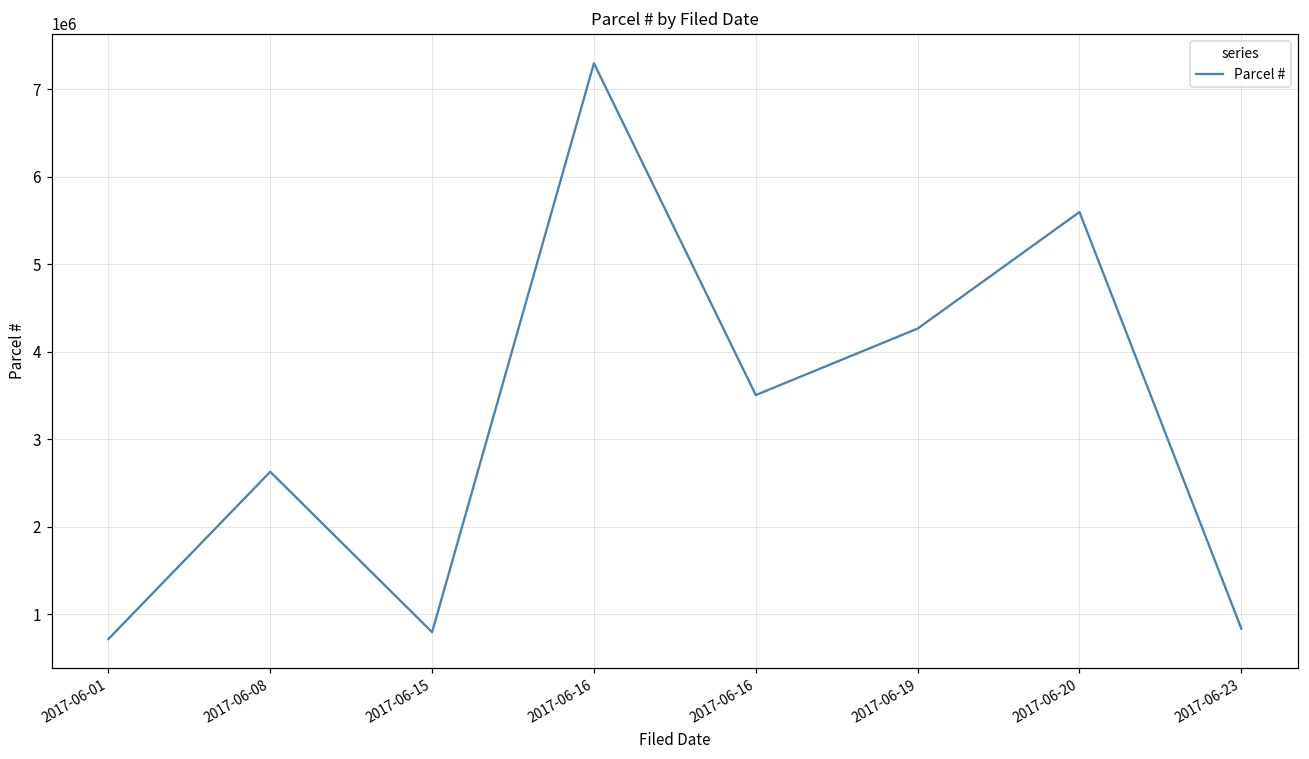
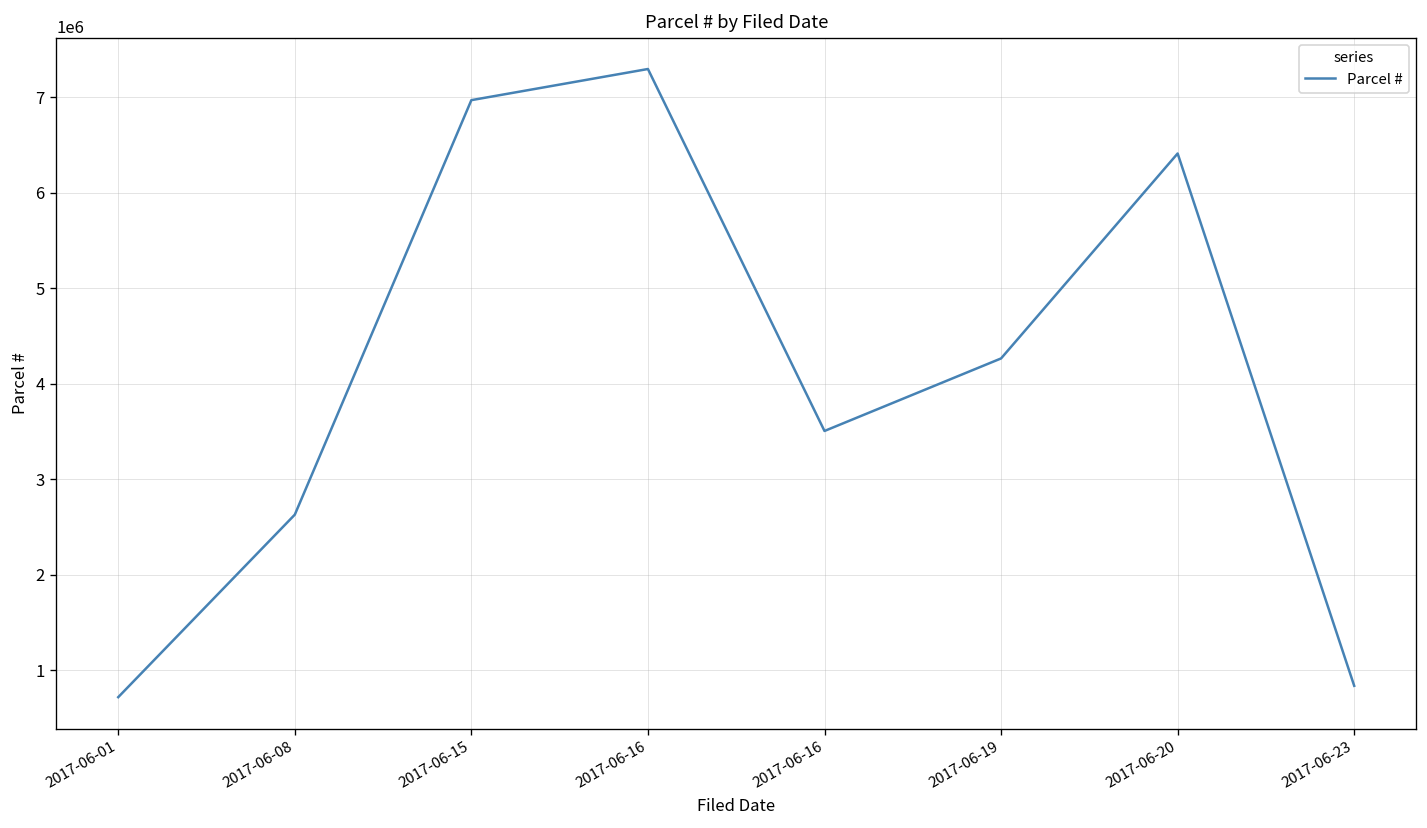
  {
    "2017-06-01": 700000,
    "2017-06-08": 2600000,
-   "2017-06-15": 800000,
+   "2017-06-15": 7000000,
    "2017-06-19": 4300000,
-   "2017-06-20": 5600000,
+   "2017-06-20": 6400000,
    "2017-06-23": 800000
  }
